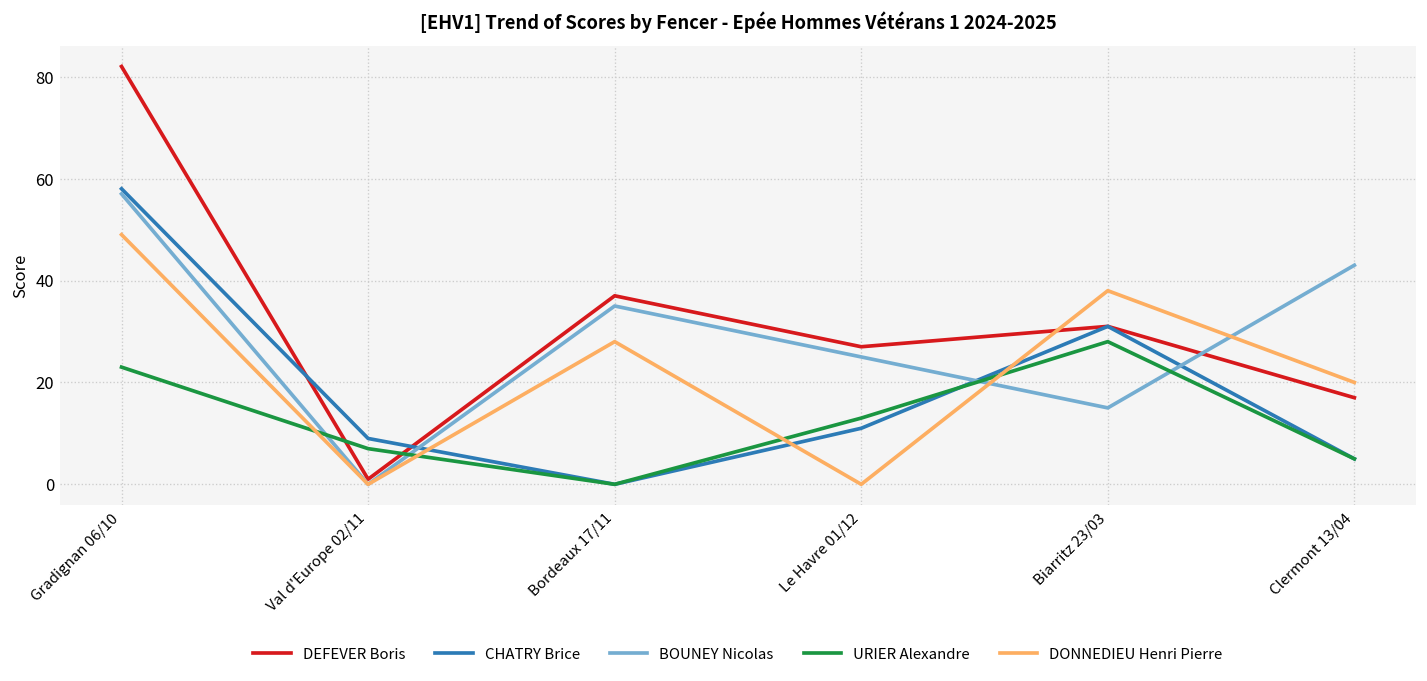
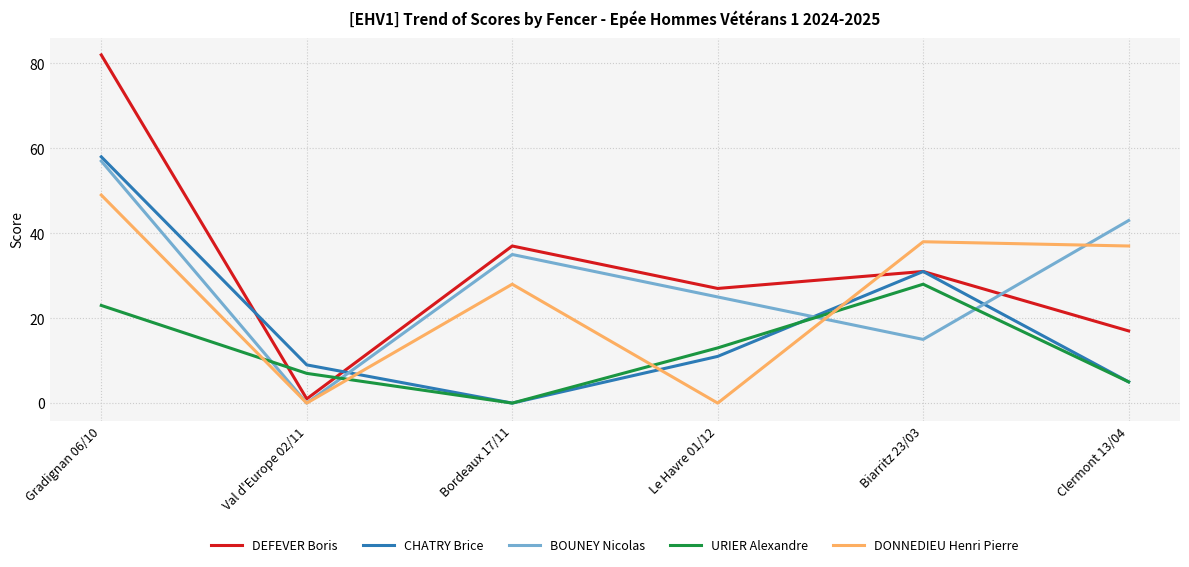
  {
    "DEFEVER Boris": {
      "Gradignan 06/10": 82,
      "Val d'Europe 02/11": 1,
      "Bordeaux 17/11": 37,
      "Le Havre 01/12": 27,
      "Clermont 13/04": 17
    },
    "CHATRY Brice": {
      "Gradignan 06/10": 58,
      "Val d'Europe 02/11": 9,
      "Le Havre 01/12": 11
    },
    "BOUNEY Nicolas": {
      "Gradignan 06/10": 57,
      "Bordeaux 17/11": 35,
      "Le Havre 01/12": 25,
      "Biarritz 23/03": 15,
      "Clermont 13/04": 43
    },
    "URIER Alexandre": {
      "Gradignan 06/10": 23,
      "Val d'Europe 02/11": 7,
      "Le Havre 01/12": 13,
      "Biarritz 23/03": 28
    },
    "DONNEDIEU Henri Pierre": {
      "Gradignan 06/10": 49,
      "Bordeaux 17/11": 28,
      "Le Havre 01/12": 0,
      "Biarritz 23/03": 38,
-     "Clermont 13/04": 20
+     "Clermont 13/04": 37
    }
  }
